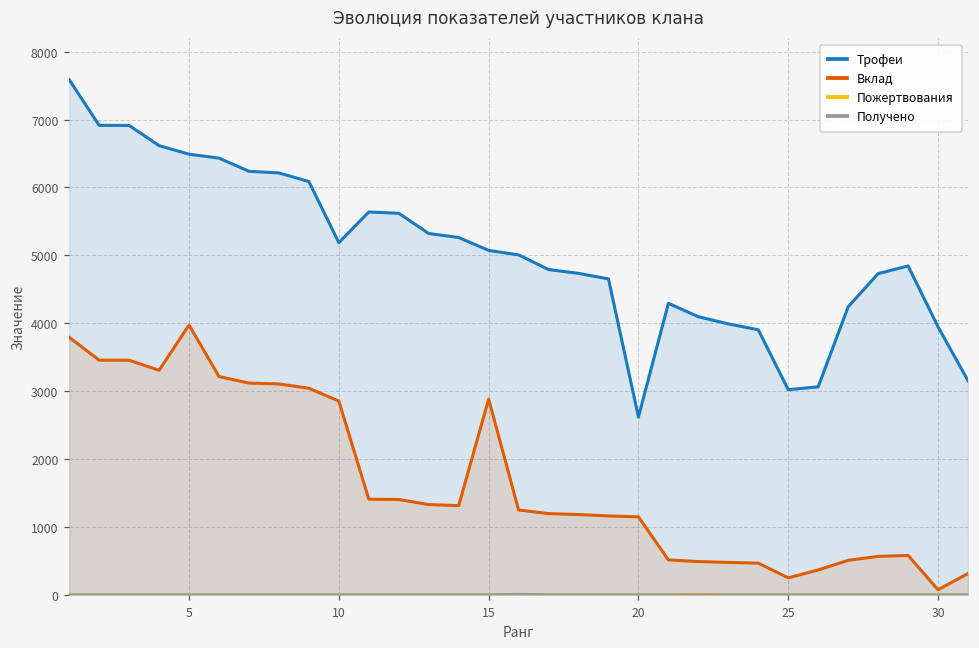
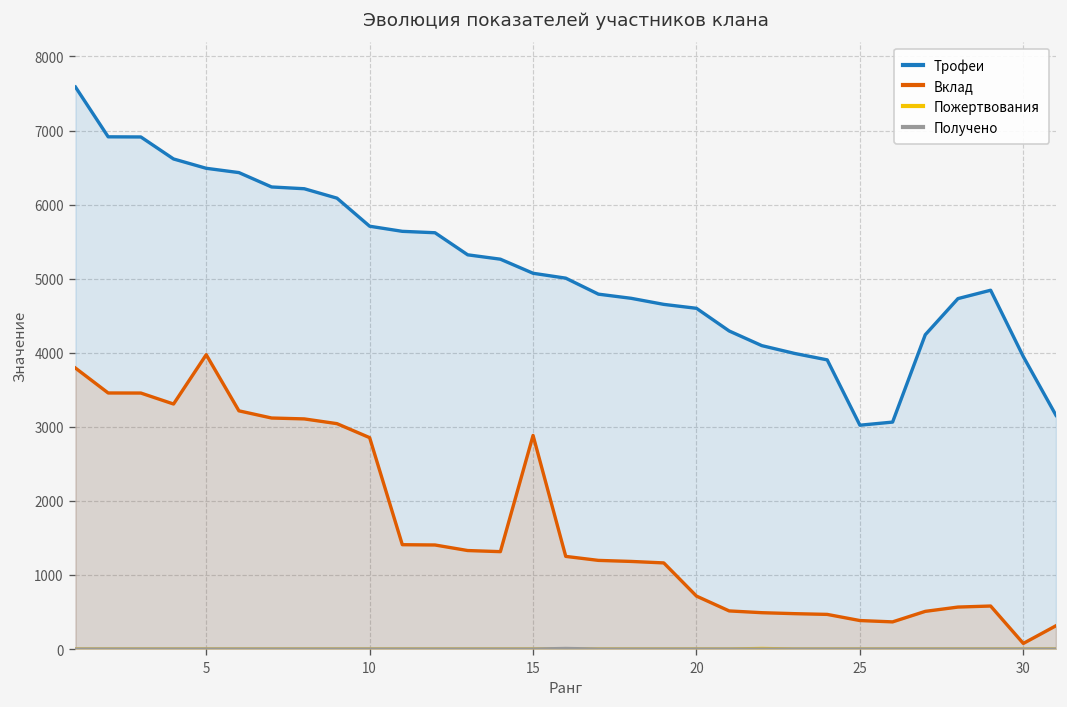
  {
    "Трофеи": {
      "5": 6500,
-     "10": 5200,
+     "10": 5700,
      "15": 5100,
-     "20": 2600,
+     "20": 4600,
      "25": 3000,
      "30": 3900
    },
    "Вклад": {
      "5": 4000,
      "10": 2900,
      "15": 2900,
-     "20": 1200,
-     "25": 300,
+     "20": 700,
+     "25": 400,
      "30": 100
    }
  }
